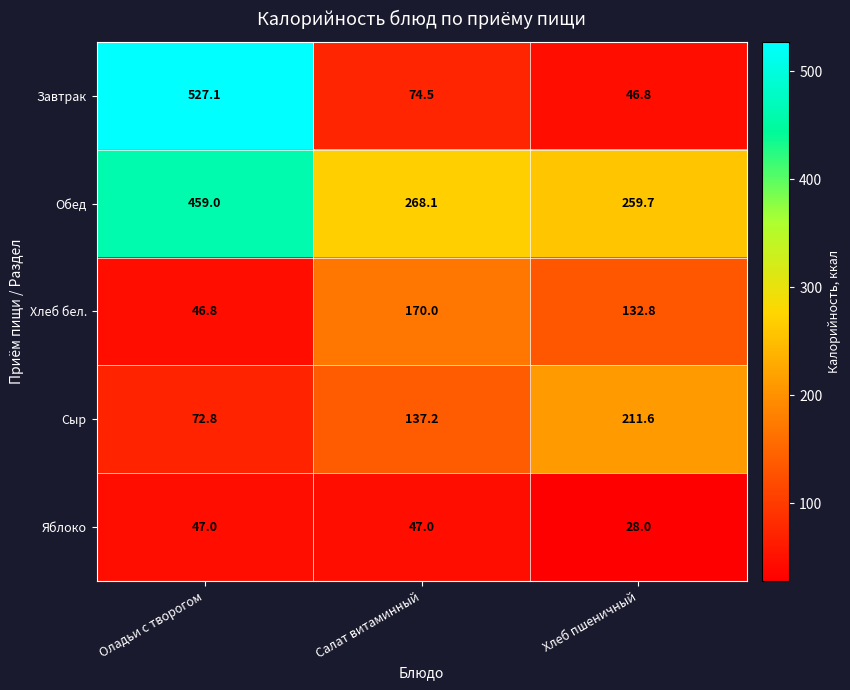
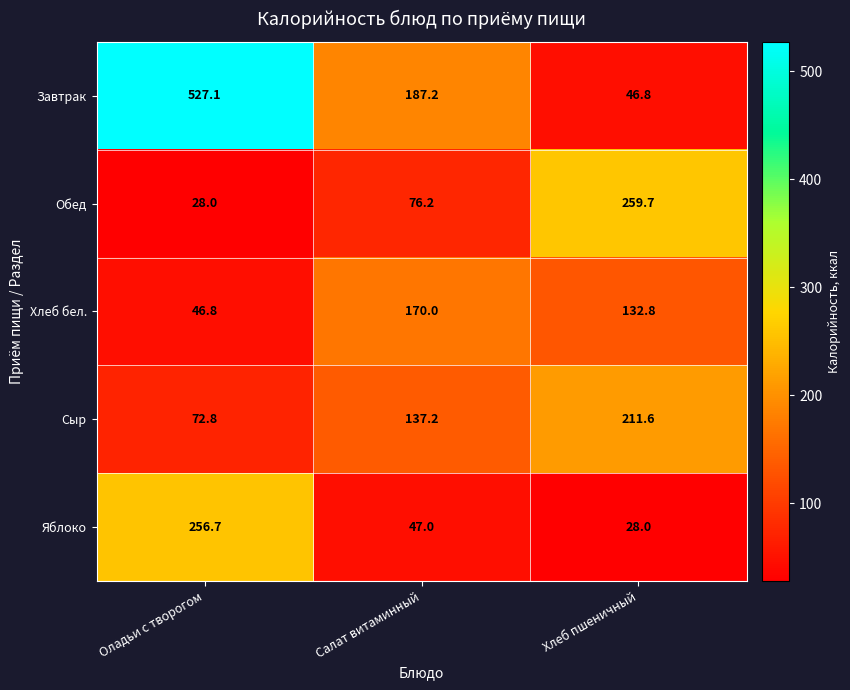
  {
    "Завтрак": {
      "Оладьи с творогом": 527.1,
-     "Салат витаминный": 74.5,
+     "Салат витаминный": 187.2,
      "Хлеб пшеничный": 46.8
    },
    "Обед": {
-     "Оладьи с творогом": 459.0,
-     "Салат витаминный": 268.1,
+     "Оладьи с творогом": 28.0,
+     "Салат витаминный": 76.2,
      "Хлеб пшеничный": 259.7
    },
    "Хлеб бел.": {
      "Оладьи с творогом": 46.8,
      "Салат витаминный": 170.0,
      "Хлеб пшеничный": 132.8
    },
    "Сыр": {
      "Оладьи с творогом": 72.8,
      "Салат витаминный": 137.2,
      "Хлеб пшеничный": 211.6
    },
    "Яблоко": {
-     "Оладьи с творогом": 47.0,
+     "Оладьи с творогом": 256.7,
      "Салат витаминный": 47.0,
      "Хлеб пшеничный": 28.0
    }
  }
